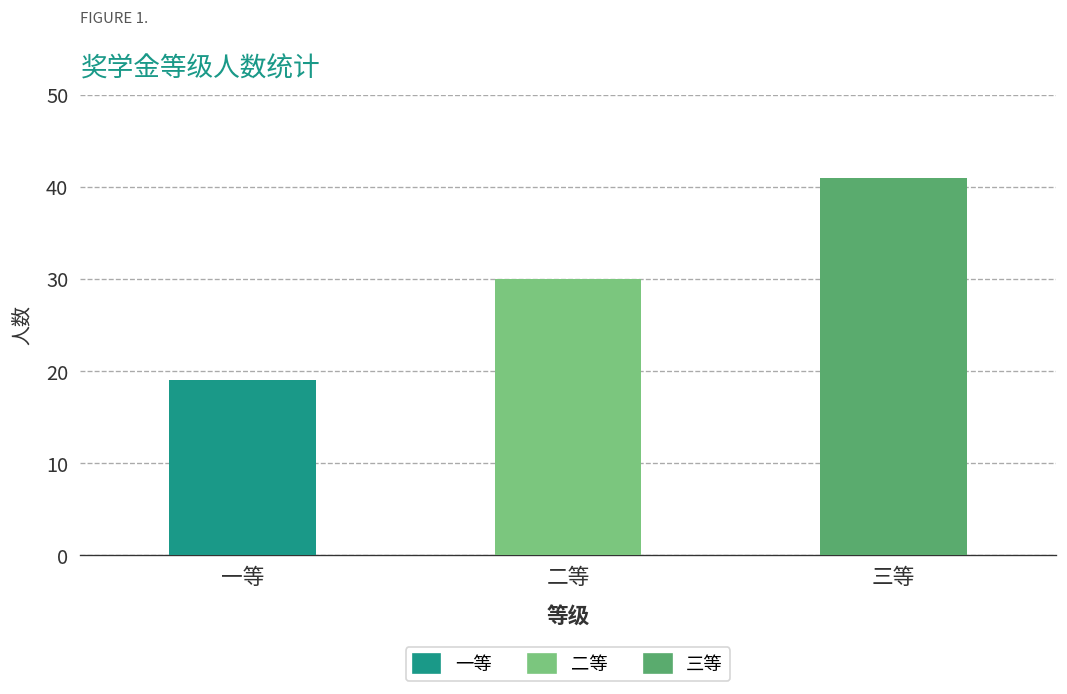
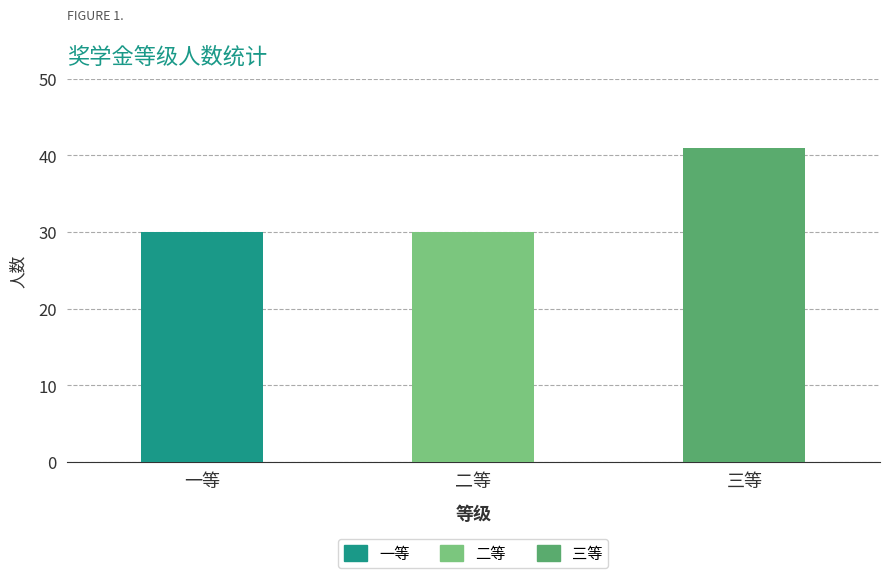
  {
-   "一等": 19,
+   "一等": 30,
    "二等": 30,
    "三等": 41
  }
